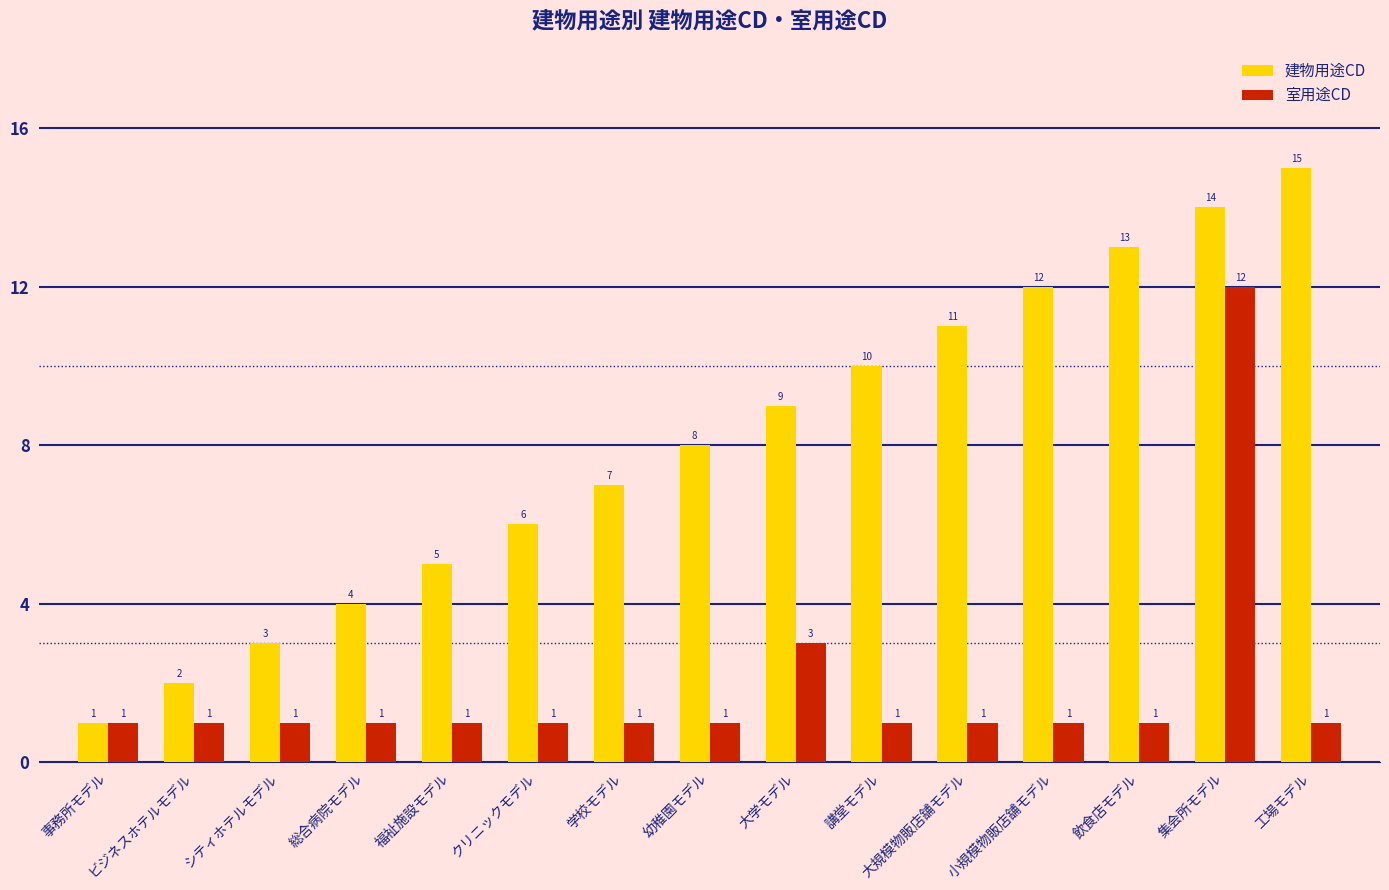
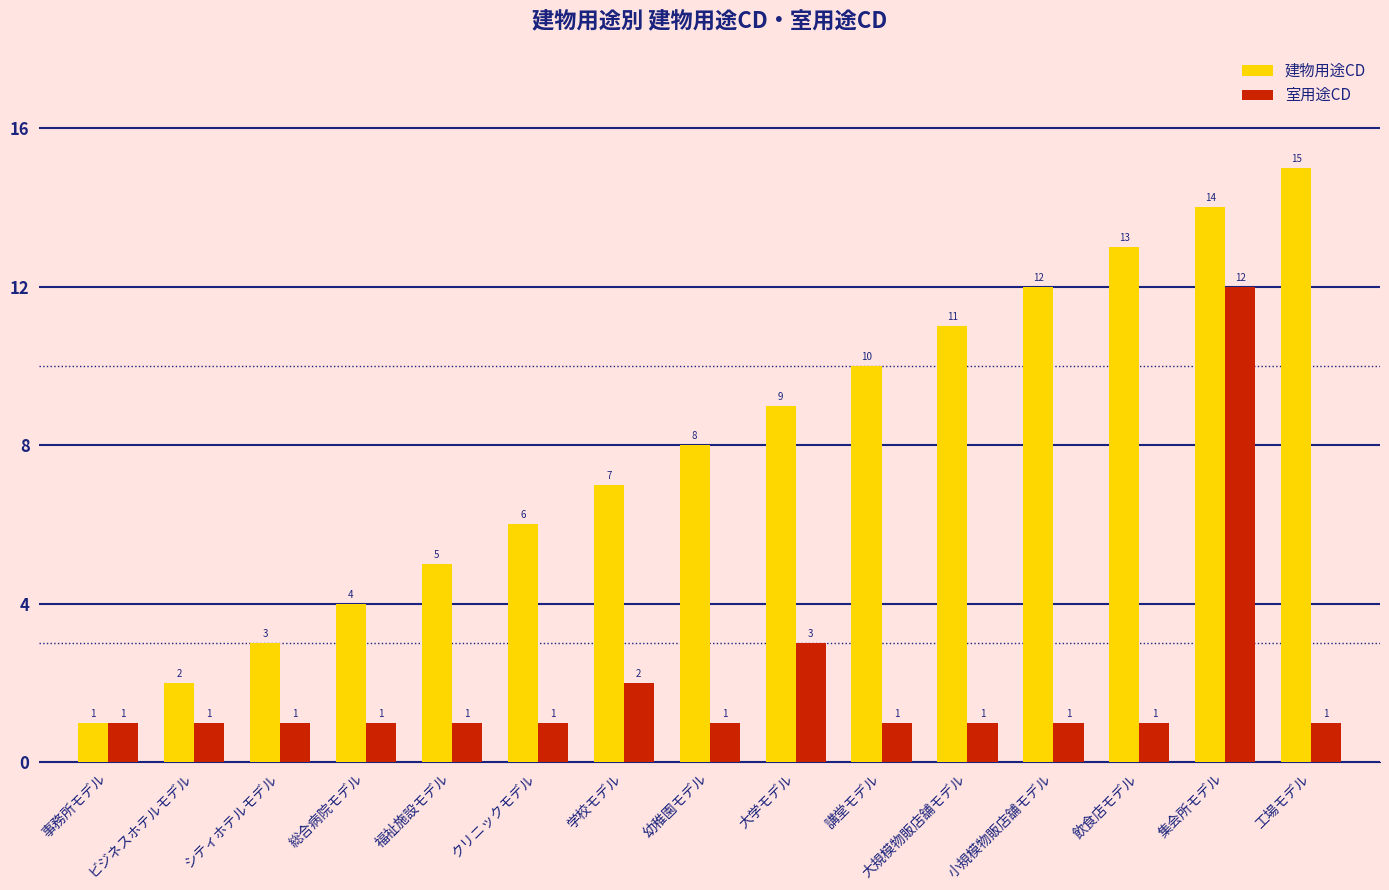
  {
    "建物用途CD": {
      "事務所モデル": 1,
      "ビジネスホテルモデル": 2,
      "シティホテルモデル": 3,
      "総合病院モデル": 4,
      "福祉施設モデル": 5,
      "クリニックモデル": 6,
      "学校モデル": 7,
      "幼稚園モデル": 8,
      "大学モデル": 9,
      "講堂モデル": 10,
      "大規模物販店舗モデル": 11,
      "小規模物販店舗モデル": 12,
      "飲食店モデル": 13,
      "集会所モデル": 14,
      "工場モデル": 15
    },
    "室用途CD": {
      "事務所モデル": 1,
      "ビジネスホテルモデル": 1,
      "シティホテルモデル": 1,
      "総合病院モデル": 1,
      "福祉施設モデル": 1,
      "クリニックモデル": 1,
-     "学校モデル": 1,
+     "学校モデル": 2,
      "幼稚園モデル": 1,
      "大学モデル": 3,
      "講堂モデル": 1,
      "大規模物販店舗モデル": 1,
      "小規模物販店舗モデル": 1,
      "飲食店モデル": 1,
      "集会所モデル": 12,
      "工場モデル": 1
    }
  }
